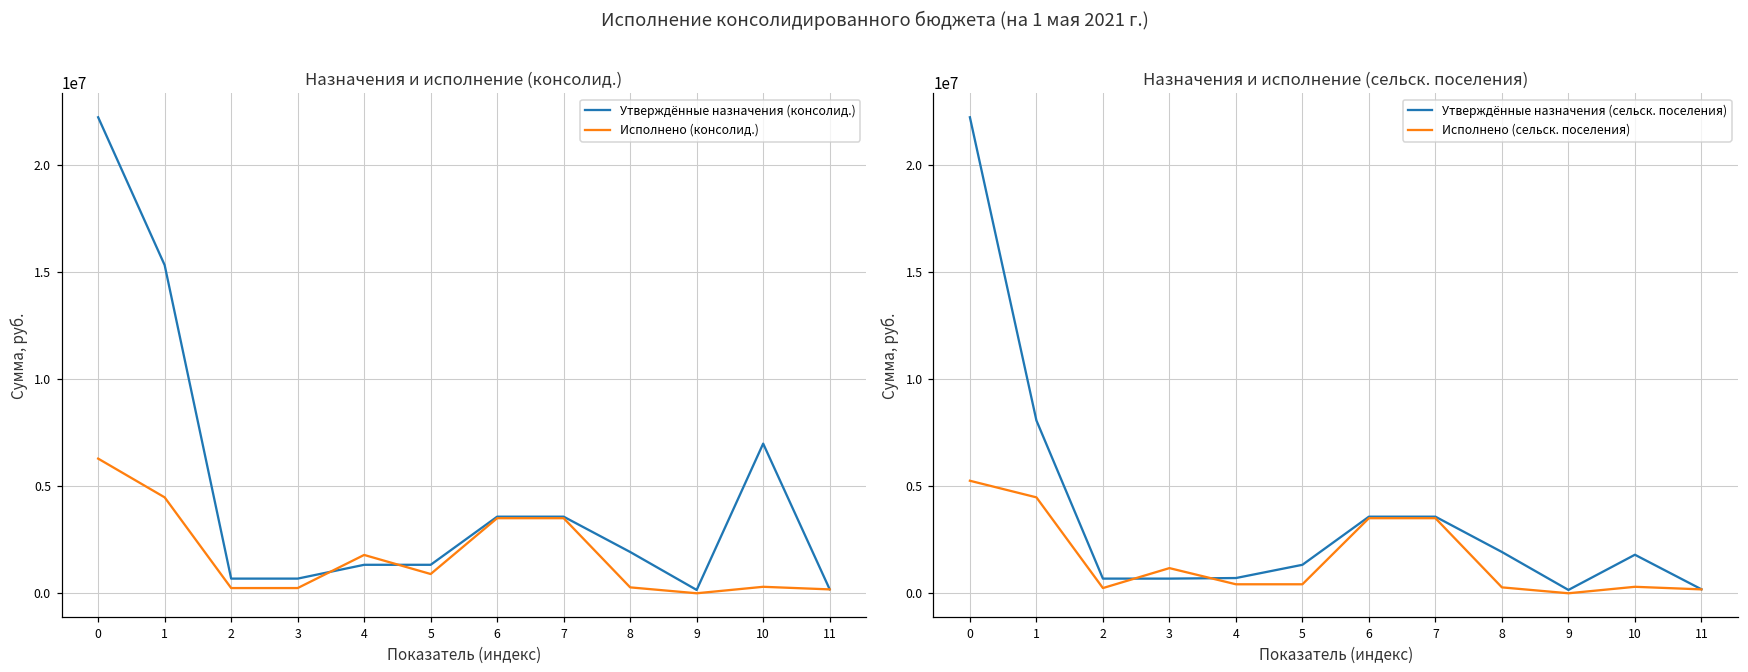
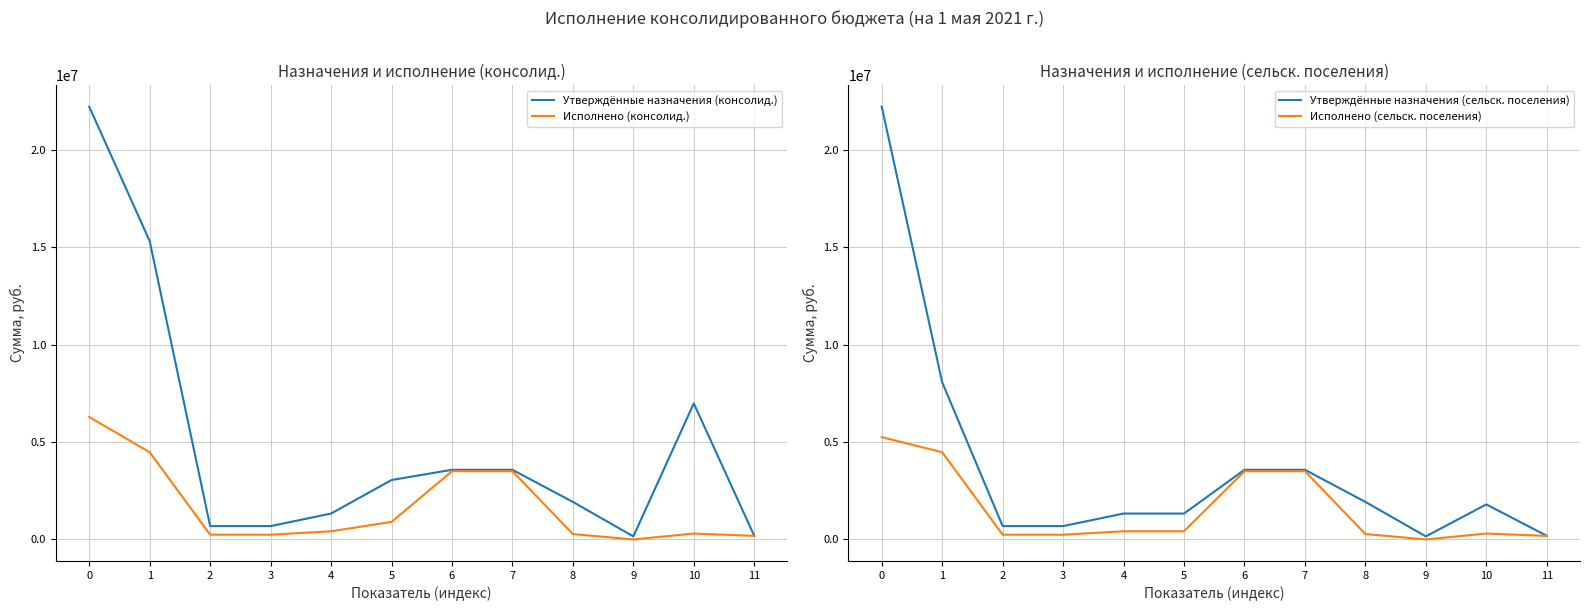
  {
    "Назначения и исполнение (консолид.)": {
      "Утверждённые назначения (консолид.)": {
        "0": 22200000,
        "1": 15300000,
        "2": 700000,
        "3": 700000,
        "4": 1300000,
-       "5": 1300000,
+       "5": 3000000,
        "8": 1900000,
        "9": 100000,
        "10": 7000000
      },
      "Исполнено (консолид.)": {
        "0": 6300000,
        "1": 4500000,
        "2": 200000,
        "3": 200000,
-       "4": 1800000,
+       "4": 400000,
        "5": 900000,
        "8": 200000,
        "9": 0,
        "10": 300000
      }
    },
    "Назначения и исполнение (сельск. поселения)": {
      "Утверждённые назначения (сельск. поселения)": {
        "0": 22200000,
        "1": 8100000,
        "2": 700000,
        "3": 700000,
-       "4": 700000,
+       "4": 1300000,
        "5": 1300000,
        "8": 1900000,
        "9": 100000,
        "10": 1800000
      },
      "Исполнено (сельск. поселения)": {
        "0": 5200000,
        "1": 4500000,
        "2": 200000,
-       "3": 1100000,
+       "3": 200000,
        "4": 400000,
        "5": 400000,
        "8": 200000,
        "9": 0,
        "10": 300000
      }
    }
  }
